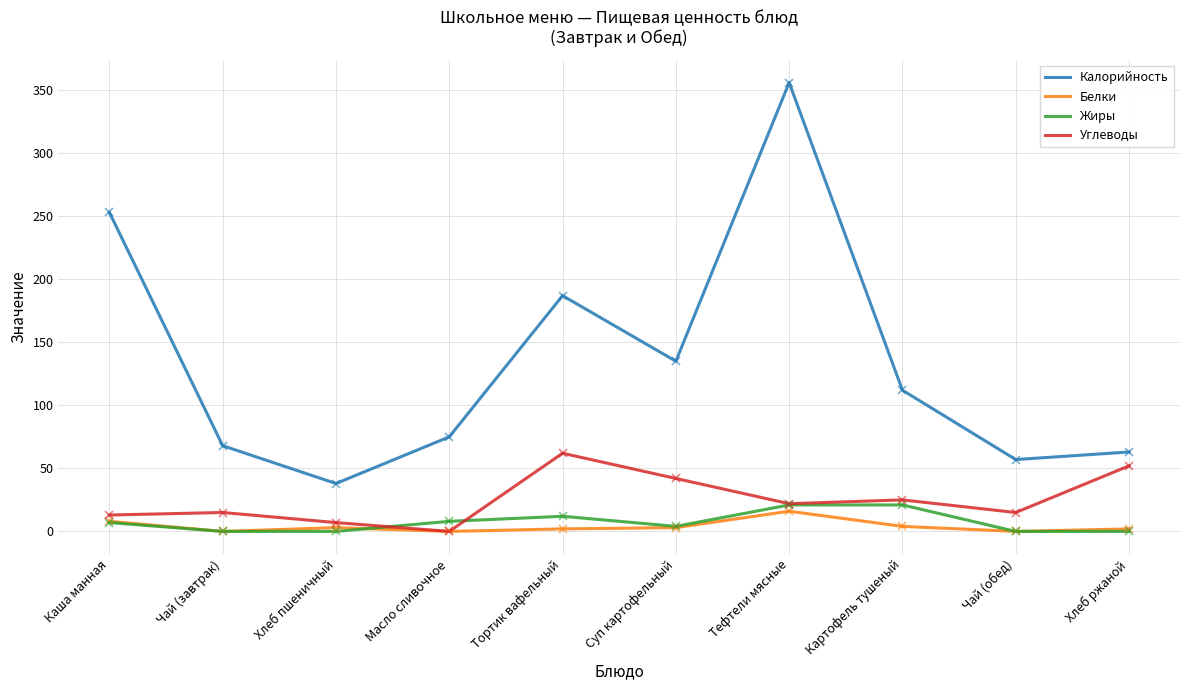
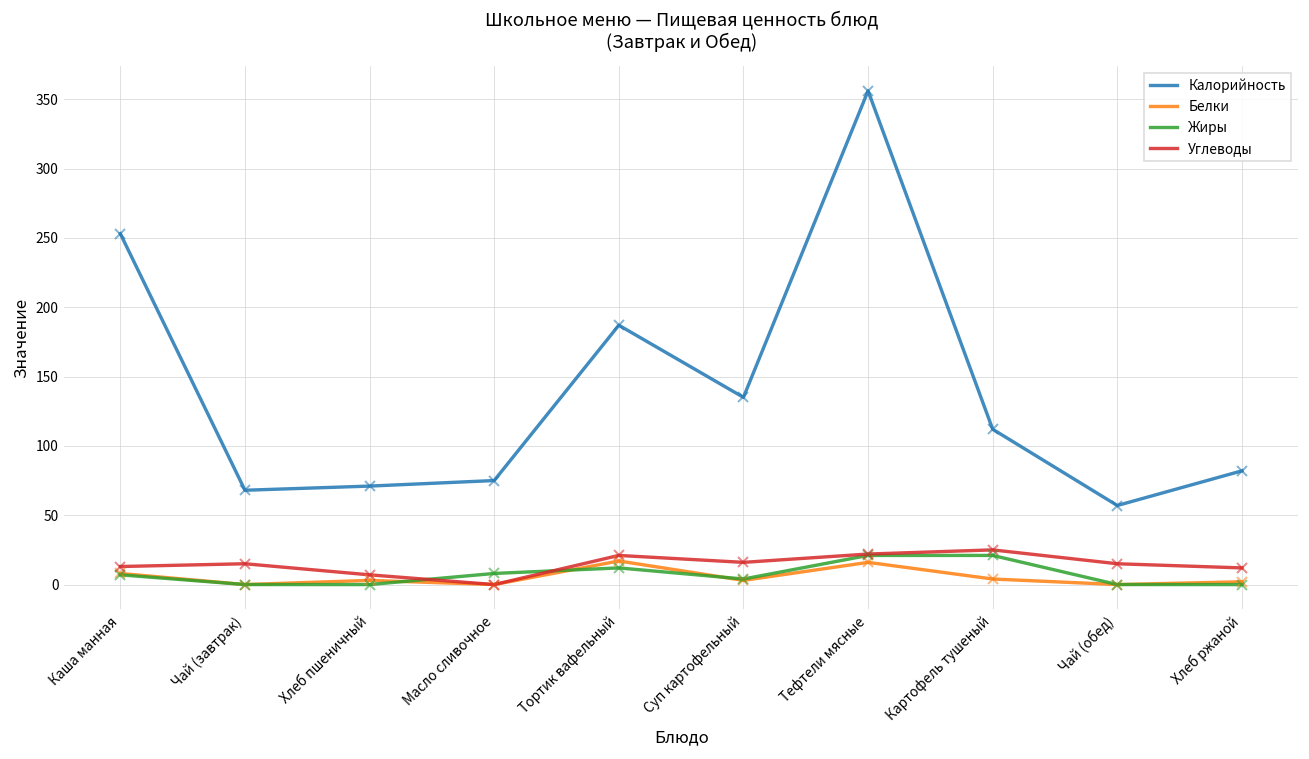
  {
    "Калорийность": {
      "Каша манная": 253,
      "Чай (завтрак)": 68,
-     "Хлеб пшеничный": 38,
+     "Хлеб пшеничный": 71,
      "Масло сливочное": 75,
      "Тортик вафельный": 187,
      "Суп картофельный": 135,
      "Тефтели мясные": 356,
      "Картофель тушеный": 112,
      "Чай (обед)": 57,
-     "Хлеб ржаной": 63
+     "Хлеб ржаной": 82
    },
    "Белки": {
      "Хлеб пшеничный": 3,
-     "Тортик вафельный": 2,
+     "Тортик вафельный": 17,
      "Тефтели мясные": 16,
      "Картофель тушеный": 4
    },
    "Жиры": {
      "Хлеб пшеничный": 0,
      "Масло сливочное": 8,
      "Тортик вафельный": 12,
      "Картофель тушеный": 21
    },
    "Углеводы": {
      "Каша манная": 13,
      "Чай (завтрак)": 15,
      "Хлеб пшеничный": 7,
-     "Тортик вафельный": 62,
-     "Суп картофельный": 42,
+     "Тортик вафельный": 21,
+     "Суп картофельный": 16,
      "Картофель тушеный": 25,
      "Чай (обед)": 15,
-     "Хлеб ржаной": 52
+     "Хлеб ржаной": 12
    }
  }
